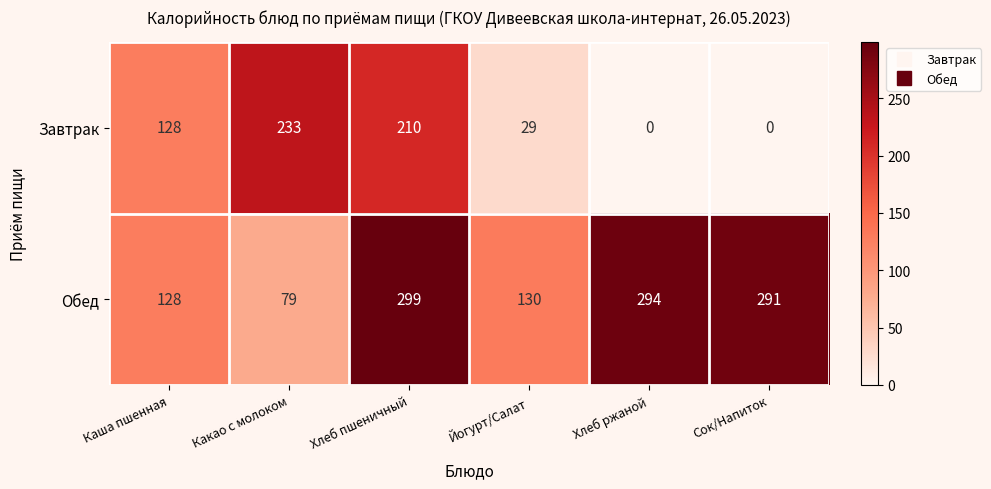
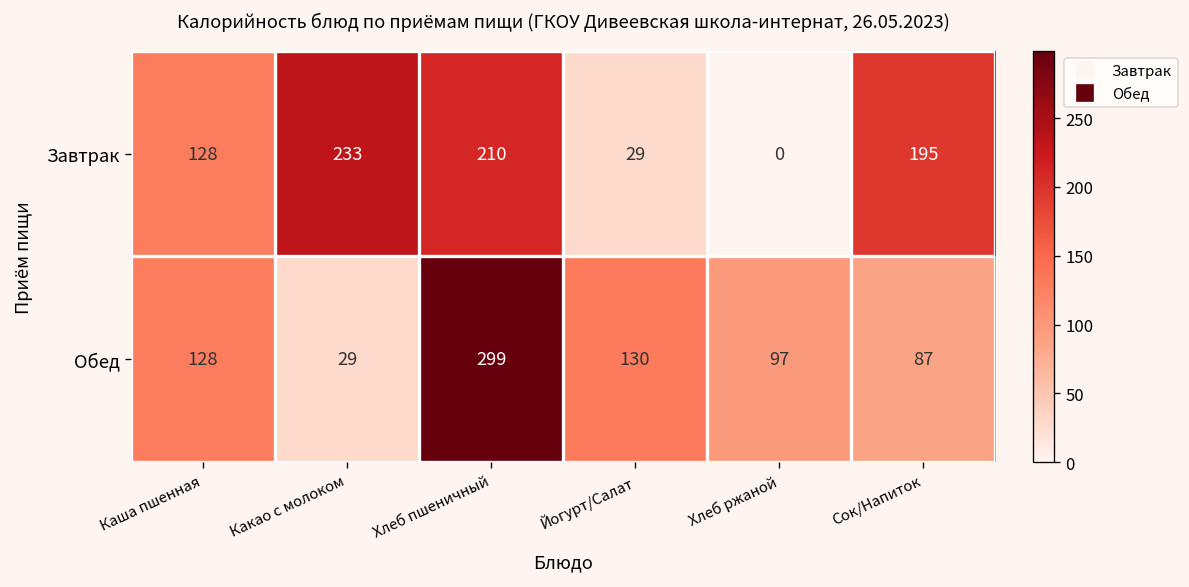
  {
    "Завтрак": {
      "Каша пшенная": 128,
      "Какао с молоком": 233,
      "Хлеб пшеничный": 210,
      "Йогурт/Салат": 29,
      "Хлеб ржаной": 0,
-     "Сок/Напиток": 0
+     "Сок/Напиток": 195
    },
    "Обед": {
      "Каша пшенная": 128,
-     "Какао с молоком": 79,
+     "Какао с молоком": 29,
      "Хлеб пшеничный": 299,
      "Йогурт/Салат": 130,
-     "Хлеб ржаной": 294,
-     "Сок/Напиток": 291
+     "Хлеб ржаной": 97,
+     "Сок/Напиток": 87
    }
  }
